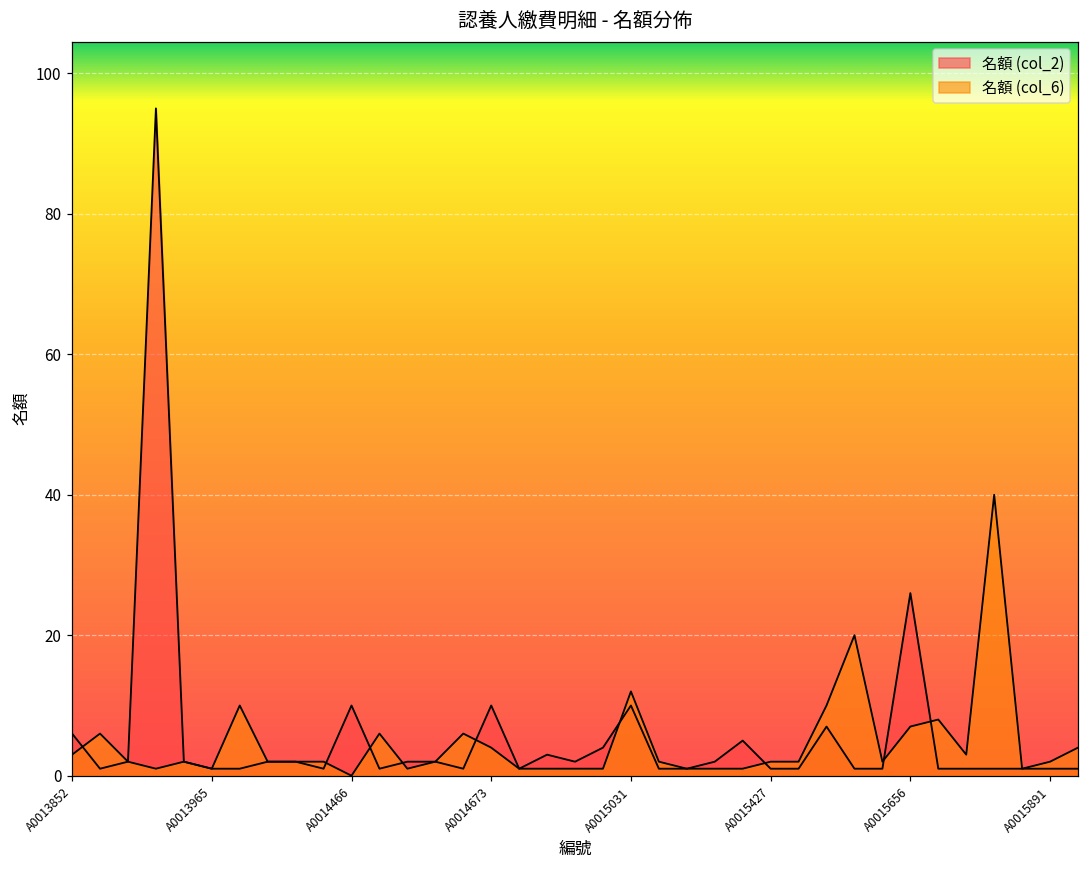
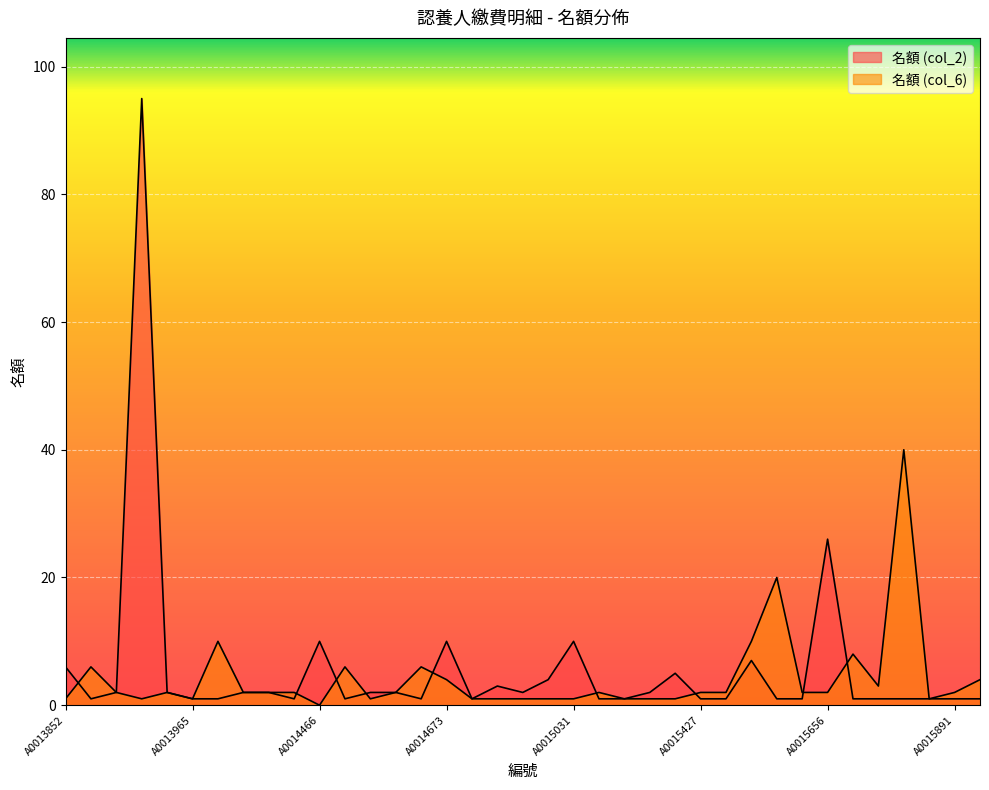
  {
    "名額 (col_2)": {
      "A0013852": 6,
      "A0014466": 10,
      "A0014673": 10,
      "A0015031": 10,
      "A0015427": 1,
      "A0015656": 26,
      "A0015891": 1
    },
    "名額 (col_6)": {
-     "A0013852": 3,
+     "A0013852": 1,
      "A0014466": 0,
      "A0014673": 4,
-     "A0015031": 12,
+     "A0015031": 1,
      "A0015427": 2,
-     "A0015656": 7,
+     "A0015656": 2,
      "A0015891": 2
    }
  }
